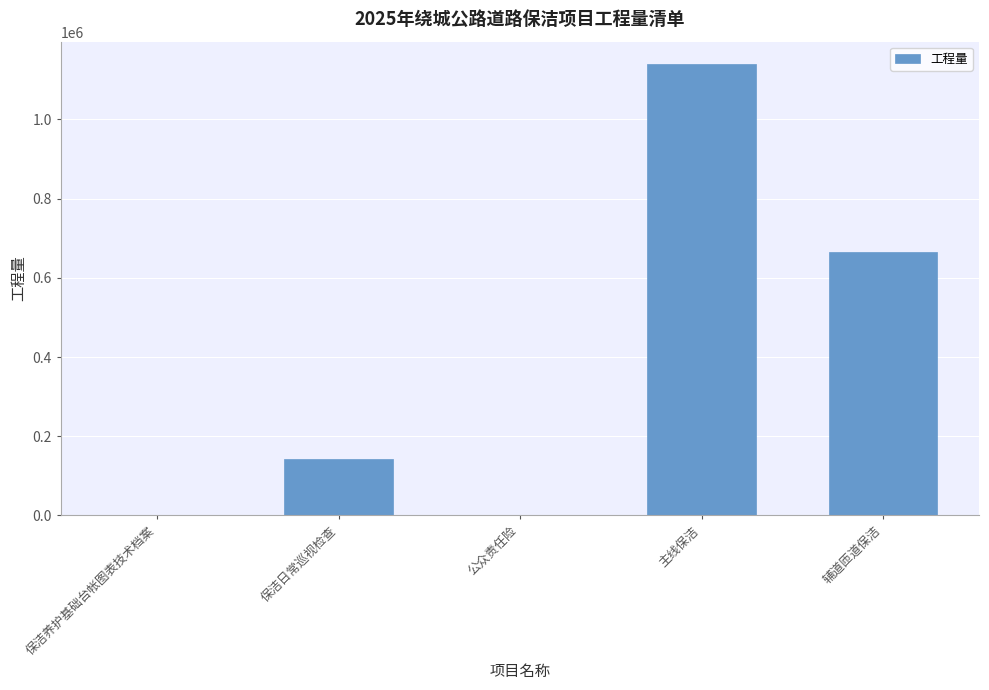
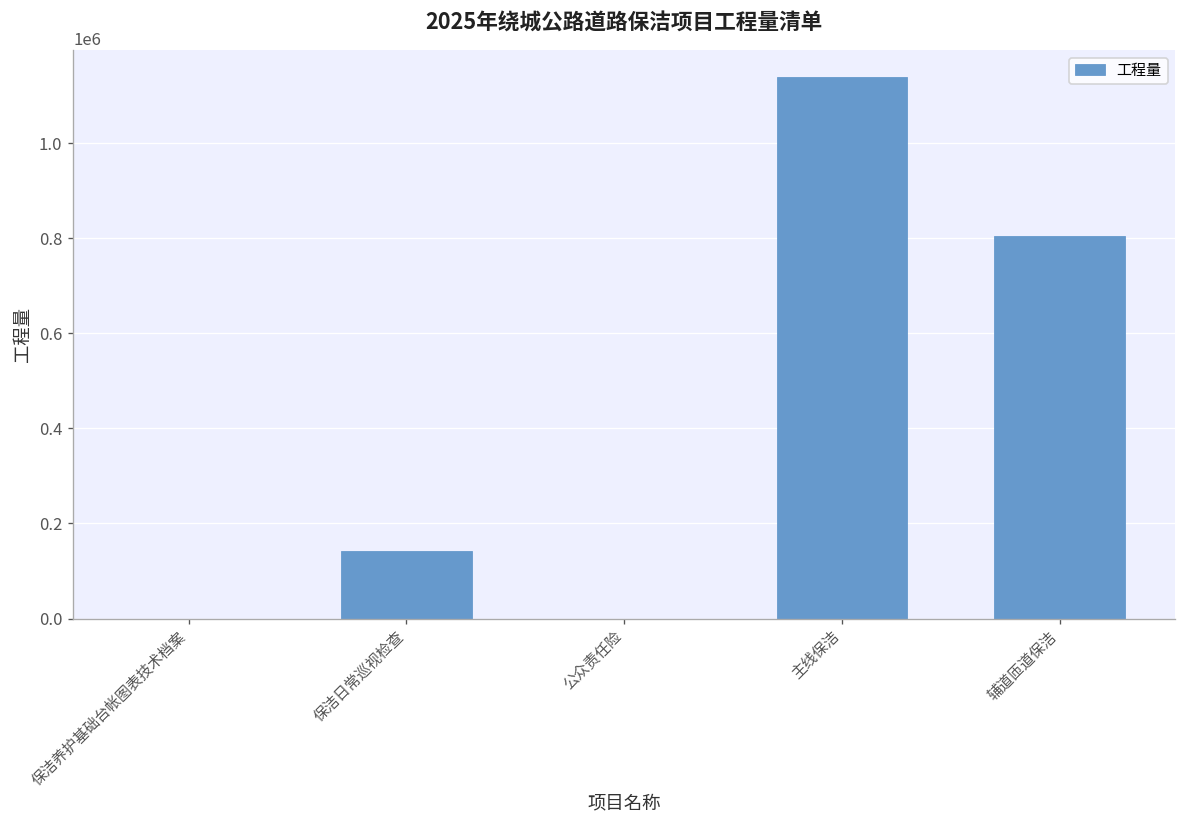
  {
    "保洁日常巡视检查": 140000,
    "主线保洁": 1140000,
-   "辅道匝道保洁": 660000
+   "辅道匝道保洁": 810000
  }
